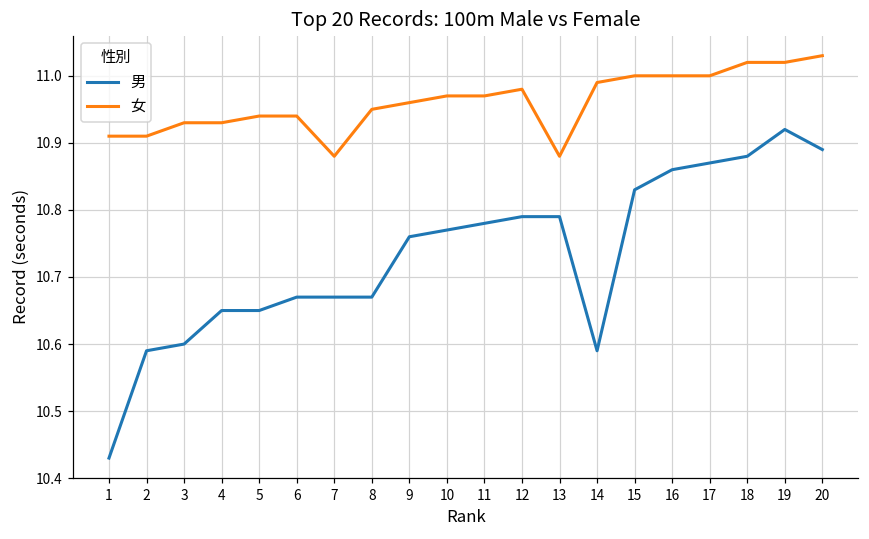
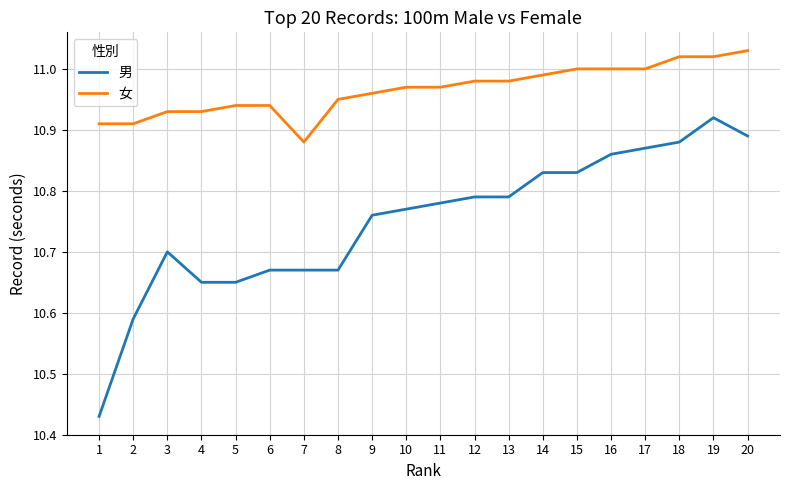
  {
    "男": {
      "1": 10.43,
      "2": 10.59,
-     "3": 10.6,
+     "3": 10.7,
      "4": 10.65,
      "5": 10.65,
      "6": 10.67,
      "7": 10.67,
      "8": 10.67,
      "9": 10.76,
      "10": 10.77,
      "11": 10.78,
      "12": 10.79,
      "13": 10.79,
-     "14": 10.59,
+     "14": 10.83,
      "15": 10.83,
      "16": 10.86,
      "17": 10.87,
      "18": 10.88,
      "19": 10.92,
      "20": 10.89
    },
    "女": {
      "1": 10.91,
      "2": 10.91,
      "3": 10.93,
      "4": 10.93,
      "5": 10.94,
      "6": 10.94,
      "7": 10.88,
      "8": 10.95,
      "9": 10.96,
      "10": 10.97,
      "11": 10.97,
      "12": 10.98,
-     "13": 10.88,
+     "13": 10.98,
      "14": 10.99,
      "15": 11.00,
      "16": 11.00,
      "17": 11.00,
      "18": 11.02,
      "19": 11.02,
      "20": 11.03
    }
  }
